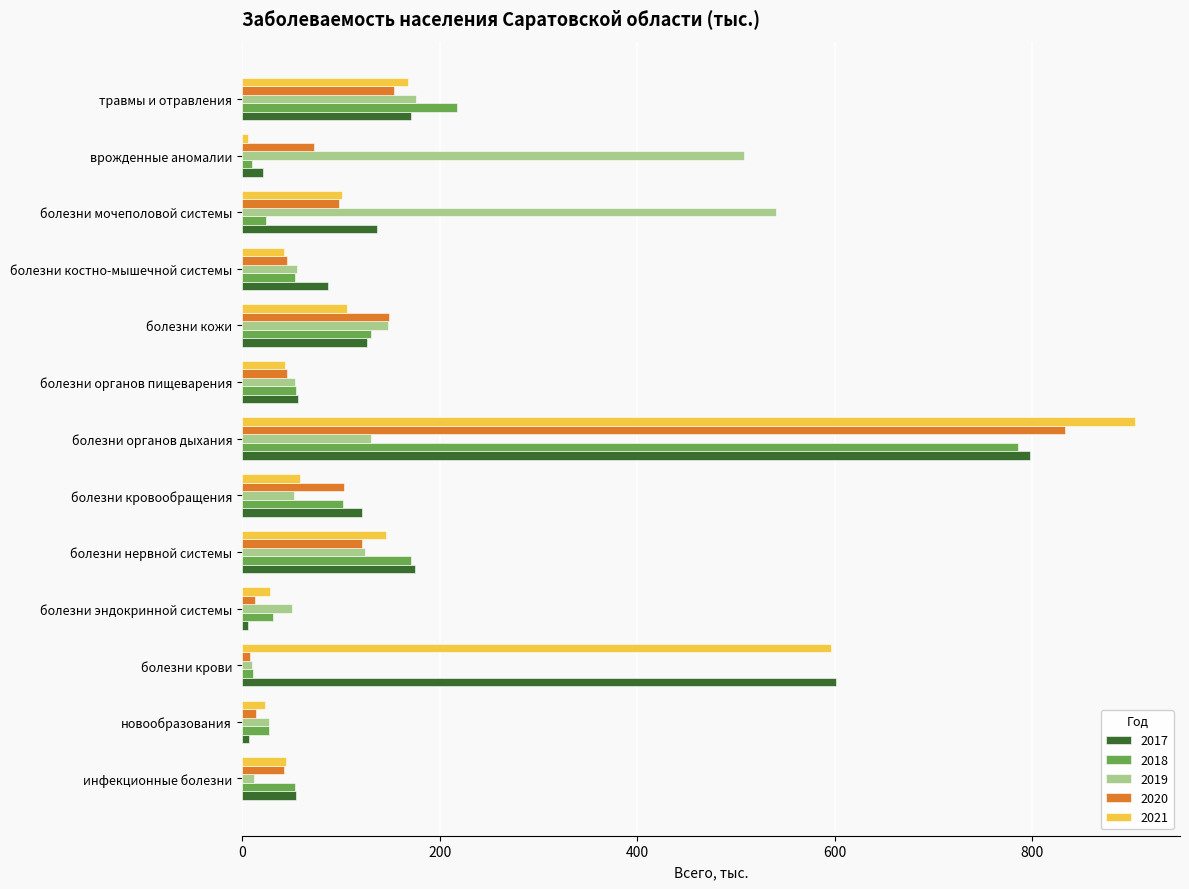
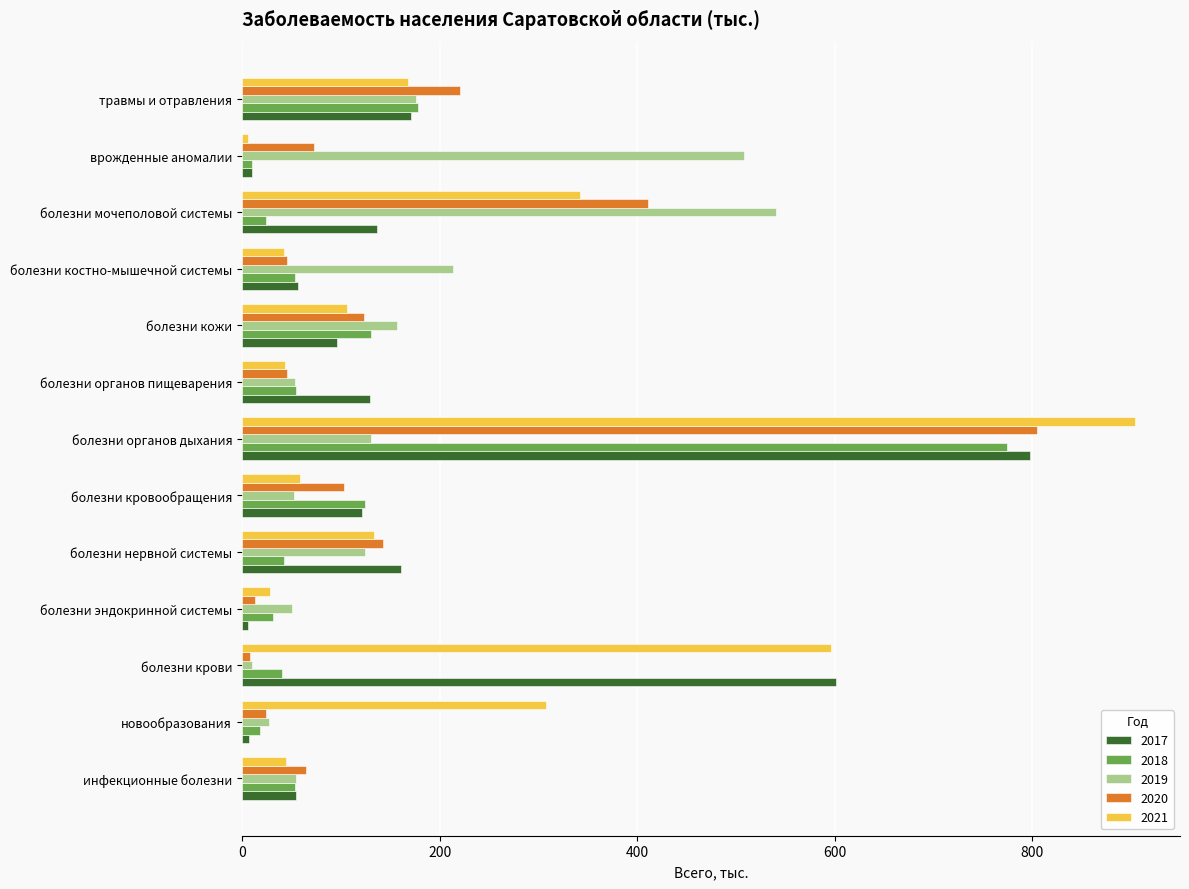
  {
    "2017": {
      "травмы и отравления": 170,
-     "врожденные аномалии": 20,
+     "врожденные аномалии": 10,
      "болезни мочеполовой системы": 140,
-     "болезни костно-мышечной системы": 90,
-     "болезни кожи": 130,
-     "болезни органов пищеварения": 60,
+     "болезни костно-мышечной системы": 60,
+     "болезни кожи": 100,
+     "болезни органов пищеварения": 130,
      "болезни органов дыхания": 800,
      "болезни кровообращения": 120,
-     "болезни нервной системы": 170,
+     "болезни нервной системы": 160,
      "болезни эндокринной системы": 10,
      "болезни крови": 600,
      "новообразования": 10,
      "инфекционные болезни": 60
    },
    "2018": {
-     "травмы и отравления": 220,
+     "травмы и отравления": 180,
      "врожденные аномалии": 10,
      "болезни мочеполовой системы": 20,
      "болезни костно-мышечной системы": 50,
      "болезни кожи": 130,
      "болезни органов пищеварения": 50,
-     "болезни органов дыхания": 790,
-     "болезни кровообращения": 100,
-     "болезни нервной системы": 170,
+     "болезни органов дыхания": 770,
+     "болезни кровообращения": 120,
+     "болезни нервной системы": 40,
      "болезни эндокринной системы": 30,
-     "болезни крови": 10,
-     "новообразования": 30,
+     "болезни крови": 40,
+     "новообразования": 20,
      "инфекционные болезни": 50
    },
    "2019": {
      "травмы и отравления": 180,
      "врожденные аномалии": 510,
      "болезни мочеполовой системы": 540,
-     "болезни костно-мышечной системы": 60,
-     "болезни кожи": 150,
+     "болезни костно-мышечной системы": 210,
+     "болезни кожи": 160,
      "болезни органов пищеварения": 50,
      "болезни органов дыхания": 130,
      "болезни кровообращения": 50,
      "болезни нервной системы": 120,
      "болезни эндокринной системы": 50,
      "болезни крови": 10,
      "новообразования": 30,
-     "инфекционные болезни": 10
+     "инфекционные болезни": 50
    },
    "2020": {
-     "травмы и отравления": 150,
+     "травмы и отравления": 220,
      "врожденные аномалии": 70,
-     "болезни мочеполовой системы": 100,
+     "болезни мочеполовой системы": 410,
      "болезни костно-мышечной системы": 50,
-     "болезни кожи": 150,
+     "болезни кожи": 120,
      "болезни органов пищеварения": 50,
-     "болезни органов дыхания": 830,
+     "болезни органов дыхания": 800,
      "болезни кровообращения": 100,
-     "болезни нервной системы": 120,
+     "болезни нервной системы": 140,
      "болезни эндокринной системы": 10,
      "болезни крови": 10,
-     "новообразования": 10,
-     "инфекционные болезни": 40
+     "новообразования": 20,
+     "инфекционные болезни": 70
    },
    "2021": {
      "травмы и отравления": 170,
      "врожденные аномалии": 10,
-     "болезни мочеполовой системы": 100,
+     "болезни мочеполовой системы": 340,
      "болезни костно-мышечной системы": 40,
      "болезни кожи": 110,
      "болезни органов пищеварения": 40,
      "болезни органов дыхания": 900,
      "болезни кровообращения": 60,
-     "болезни нервной системы": 150,
+     "болезни нервной системы": 130,
      "болезни эндокринной системы": 30,
      "болезни крови": 600,
-     "новообразования": 20,
+     "новообразования": 310,
      "инфекционные болезни": 40
    }
  }
